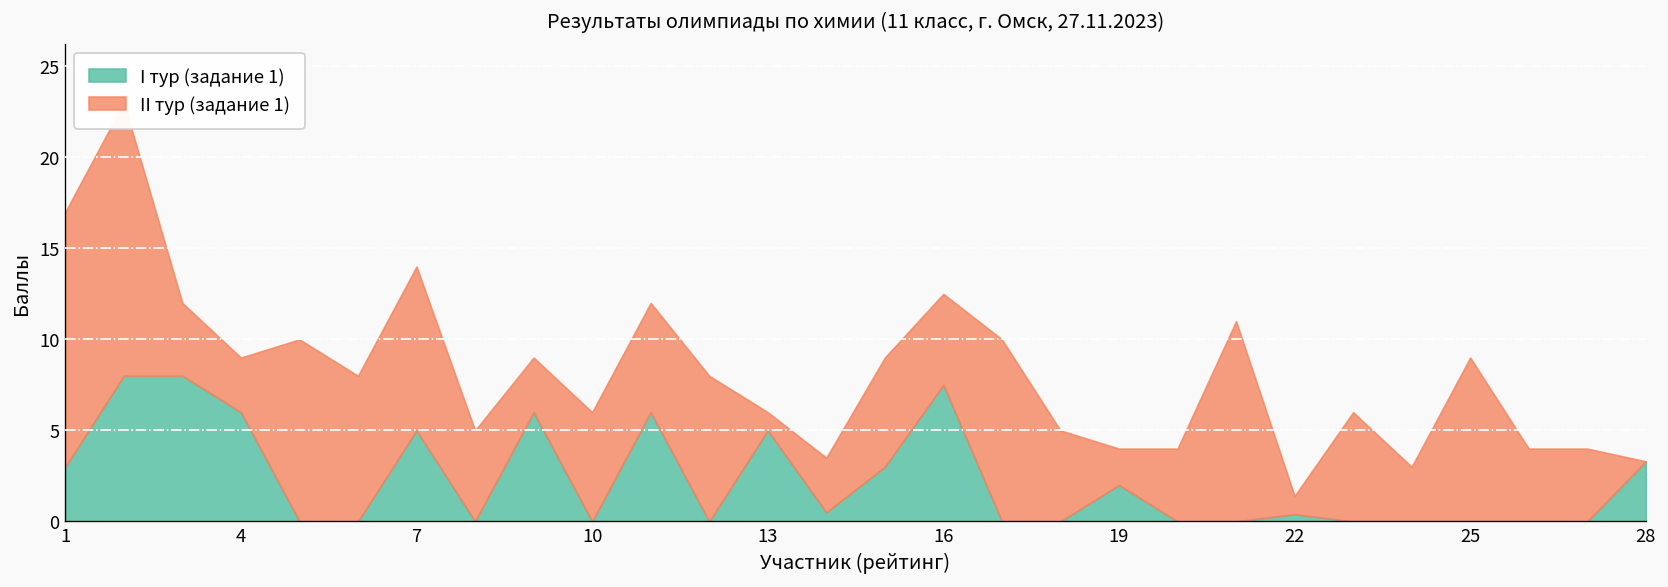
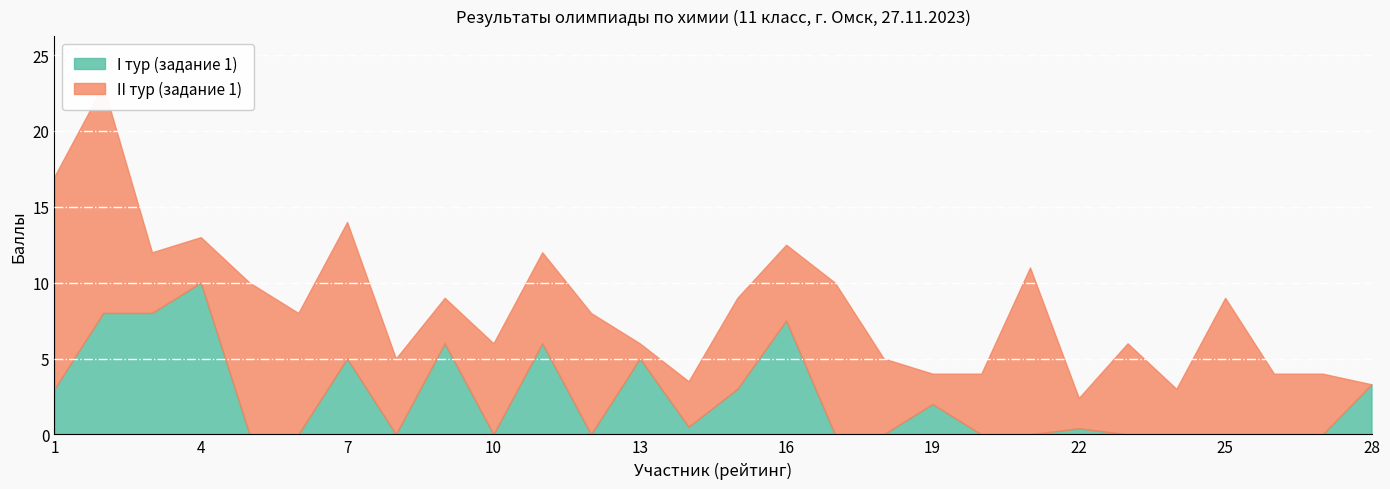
  {
    "I тур (задание 1)": {
      "1": 3,
-     "4": 6,
+     "4": 10,
      "7": 5,
      "10": 0,
      "13": 5,
      "16": 7.5,
      "19": 2,
      "22": 0.4,
      "25": 0
    },
    "II тур (задание 1)": {
      "1": 14,
      "4": 3,
      "7": 9,
      "10": 6,
      "13": 1,
      "16": 5,
      "19": 2,
-     "22": 1,
+     "22": 2,
      "25": 9
    }
  }
